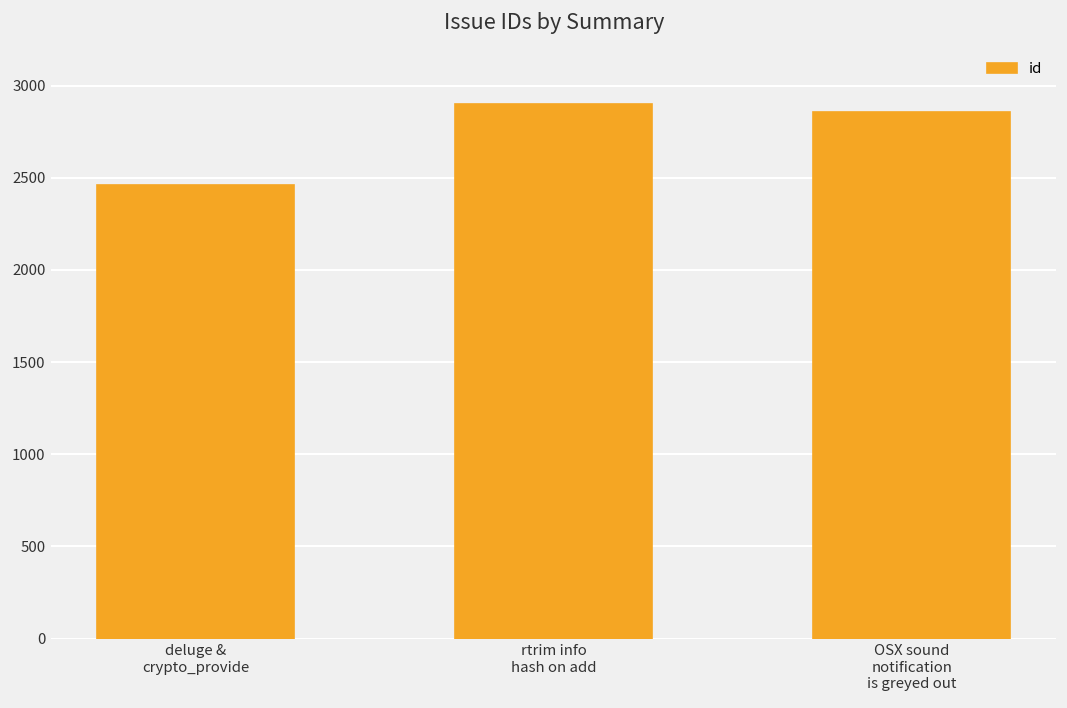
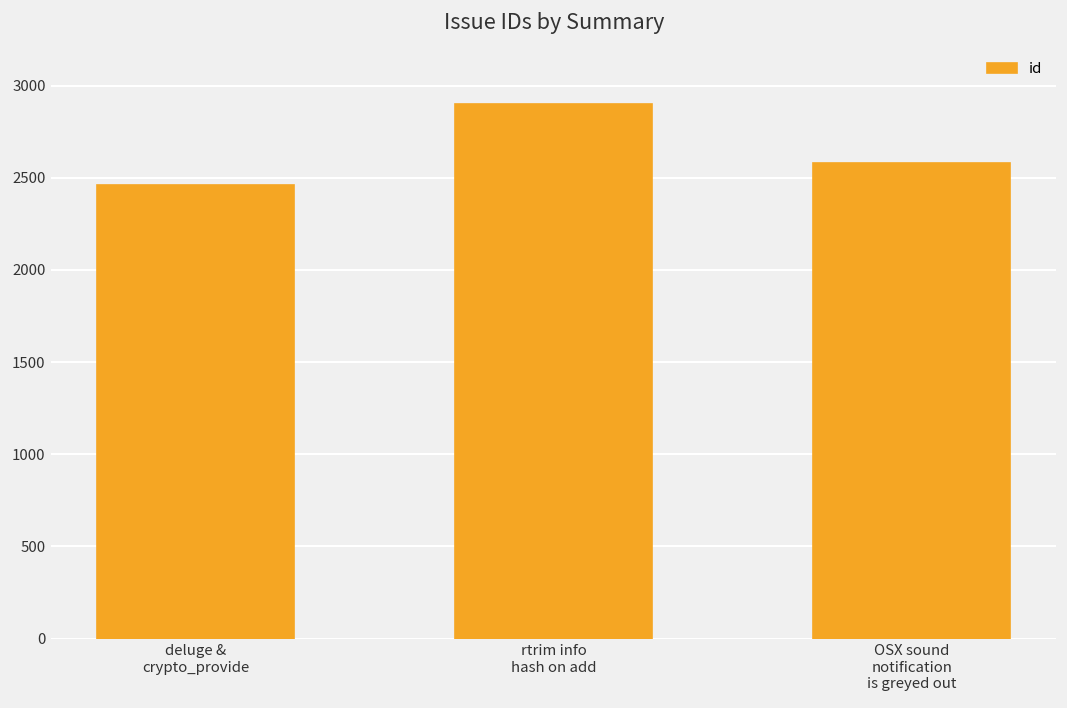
  {
    "deluge & crypto_provide": 2460,
    "rtrim info hash on add": 2900,
-   "OSX sound notification is greyed out": 2860
+   "OSX sound notification is greyed out": 2580
  }
